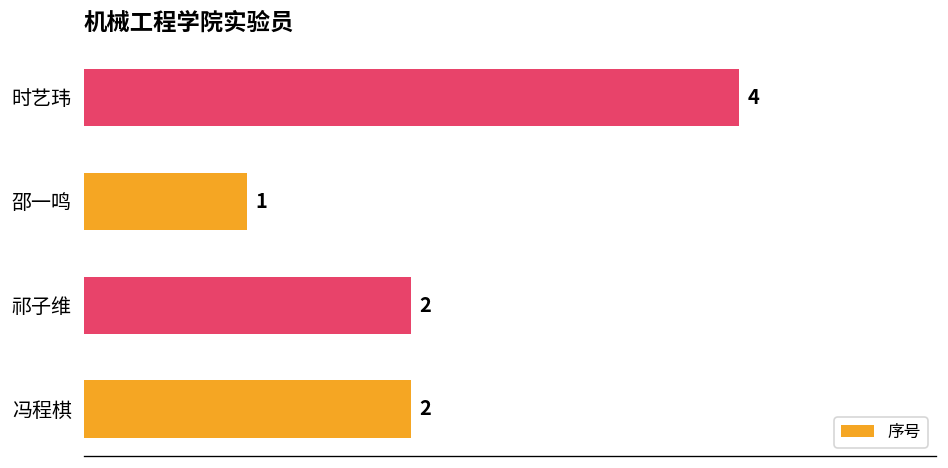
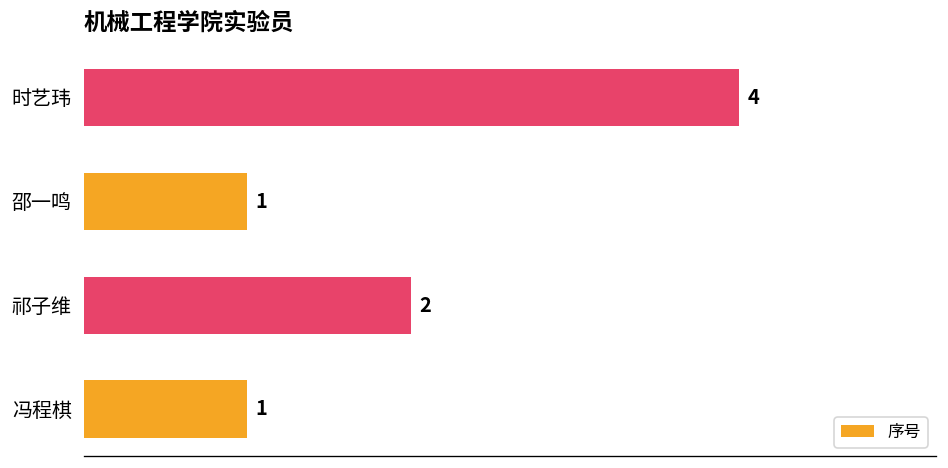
  {
    "时艺玮": 4,
    "邵一鸣": 1,
    "祁子维": 2,
-   "冯程棋": 2
+   "冯程棋": 1
  }
